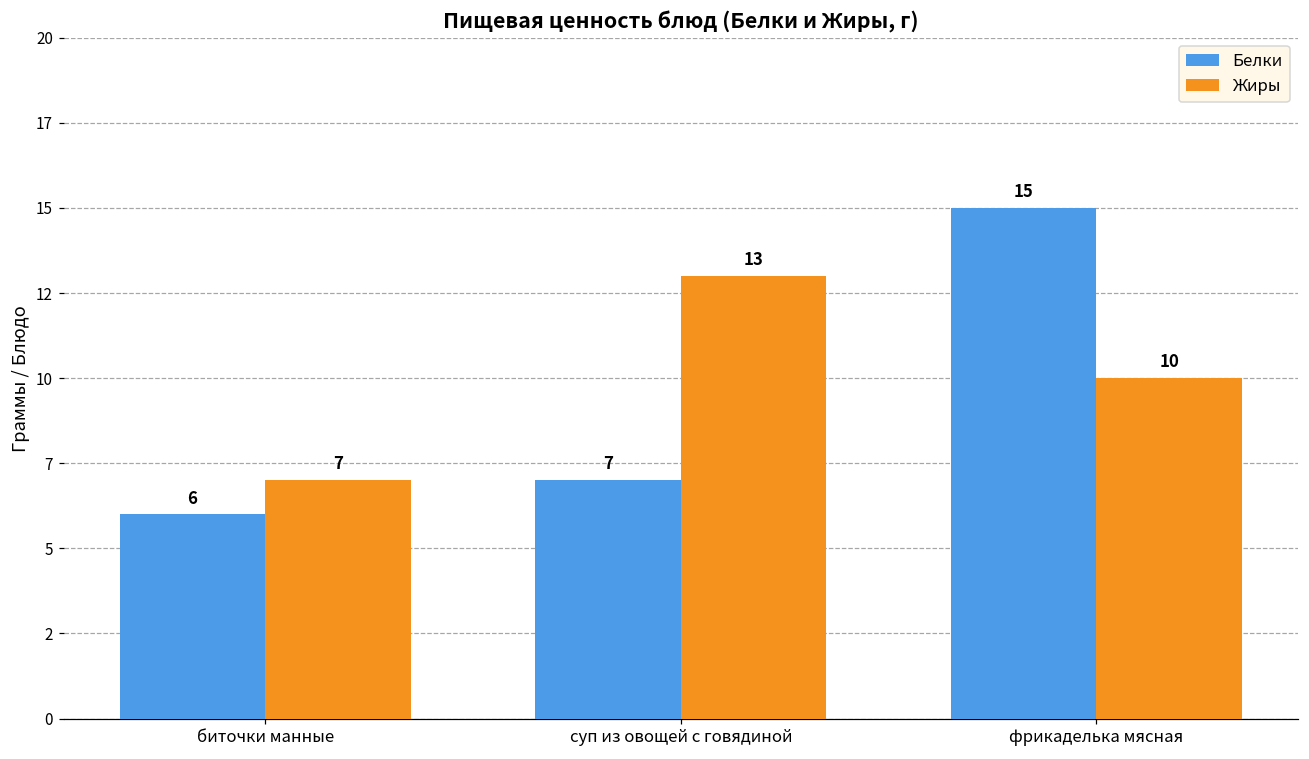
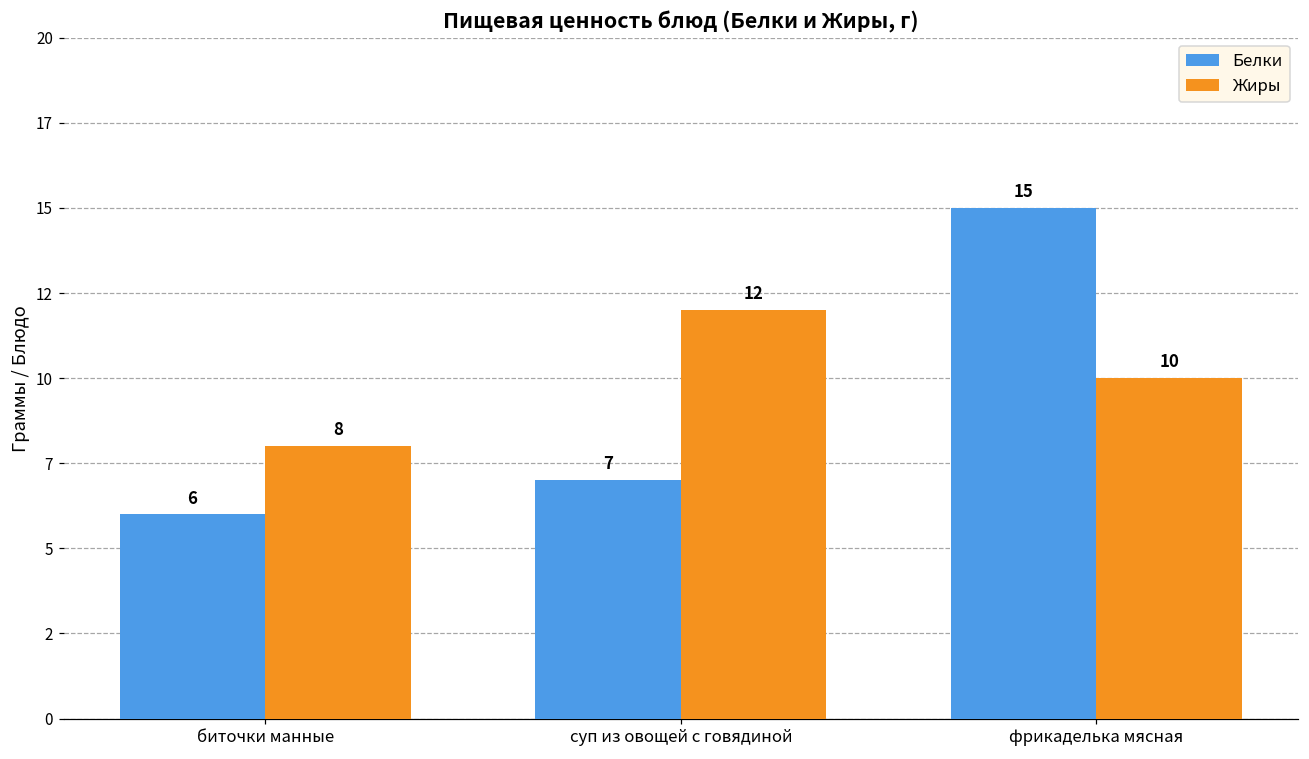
  {
    "Белки": {
      "биточки манные": 6,
      "суп из овощей с говядиной": 7,
      "фрикаделька мясная": 15
    },
    "Жиры": {
-     "биточки манные": 7,
-     "суп из овощей с говядиной": 13,
+     "биточки манные": 8,
+     "суп из овощей с говядиной": 12,
      "фрикаделька мясная": 10
    }
  }
